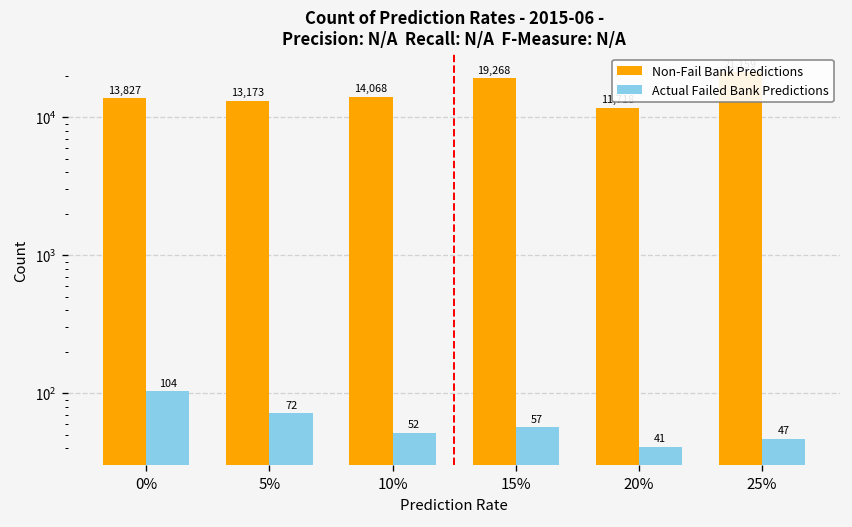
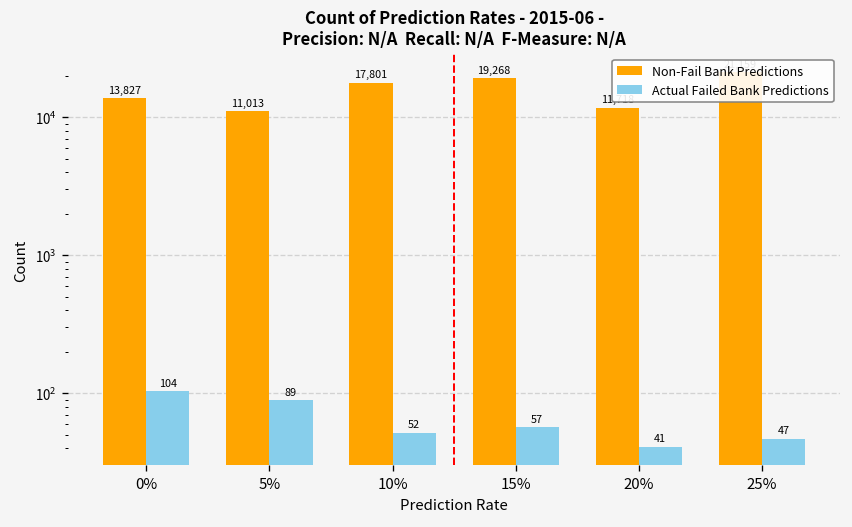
  {
    "Non-Fail Bank Predictions": {
      "0%": "13,827",
-     "5%": "13,173",
-     "10%": "14,068",
+     "5%": "11,013",
+     "10%": "17,801",
      "15%": "19,268"
    },
    "Actual Failed Bank Predictions": {
      "0%": "104",
-     "5%": "72",
+     "5%": "89",
      "10%": "52",
      "15%": "57",
      "20%": "41",
      "25%": "47"
    }
  }
